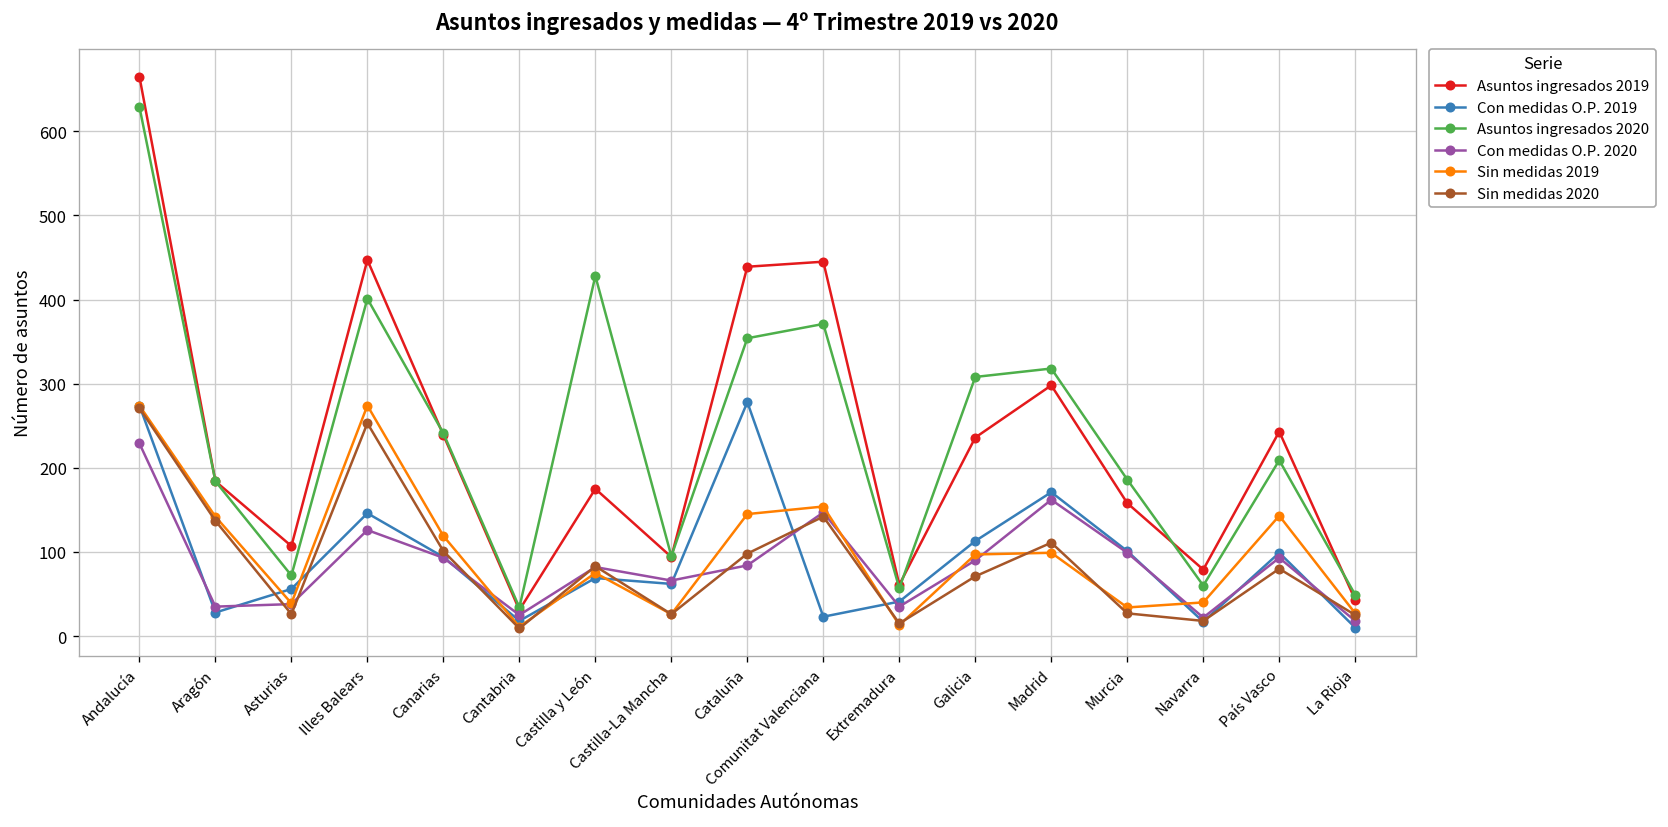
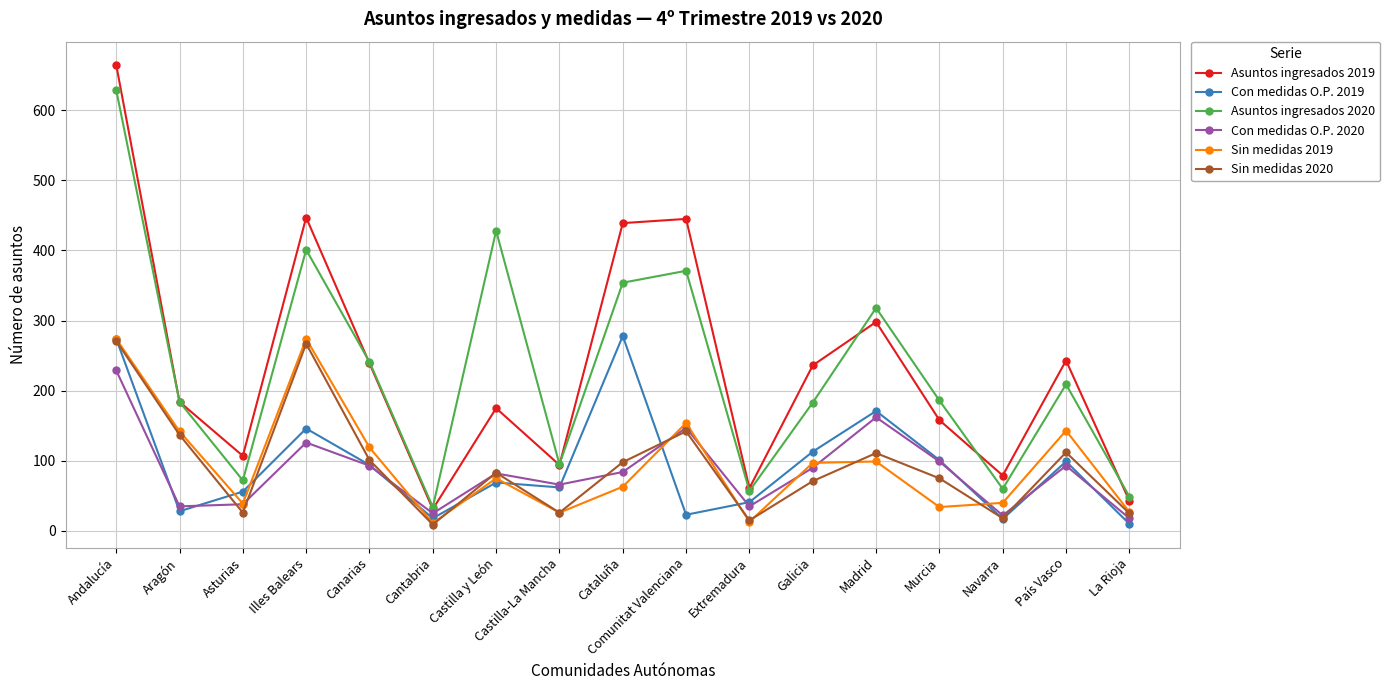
  {
    "Asuntos ingresados 2019": {
      "Andalucía": 670,
      "Asturias": 110,
      "Illes Balears": 450,
      "Castilla y León": 180,
      "Cataluña": 440,
      "Comunitat Valenciana": 450,
      "Extremadura": 60,
      "Galicia": 240,
      "Madrid": 300,
      "Murcia": 160,
      "Navarra": 80,
      "País Vasco": 240,
      "La Rioja": 40
    },
    "Con medidas O.P. 2019": {
      "Aragón": 30,
      "Asturias": 60,
      "Illes Balears": 150,
      "Cantabria": 20,
      "Castilla y León": 70,
      "Castilla-La Mancha": 60,
      "Cataluña": 280,
      "Comunitat Valenciana": 20,
      "Extremadura": 40,
      "Galicia": 110,
      "Madrid": 170,
      "País Vasco": 100,
      "La Rioja": 10
    },
    "Asuntos ingresados 2020": {
      "Andalucía": 630,
      "Asturias": 70,
      "Illes Balears": 400,
      "Castilla y León": 430,
      "Cataluña": 350,
      "Comunitat Valenciana": 370,
      "Extremadura": 60,
-     "Galicia": 310,
+     "Galicia": 180,
      "Madrid": 320,
      "Murcia": 190,
      "Navarra": 60,
      "País Vasco": 210,
      "La Rioja": 50
    },
    "Con medidas O.P. 2020": {
      "Andalucía": 230,
      "Aragón": 40,
      "Illes Balears": 130,
      "Cantabria": 30,
      "Castilla-La Mancha": 70,
      "Cataluña": 80,
      "Comunitat Valenciana": 150,
      "Extremadura": 40,
      "Galicia": 90,
      "Madrid": 160,
      "Navarra": 20,
      "País Vasco": 90,
      "La Rioja": 20
    },
    "Sin medidas 2019": {
      "Aragón": 140,
      "Illes Balears": 270,
      "Canarias": 120,
      "Castilla y León": 80,
-     "Cataluña": 150,
+     "Cataluña": 60,
      "Comunitat Valenciana": 150,
      "Galicia": 100,
      "Madrid": 100,
      "Murcia": 30,
      "Navarra": 40,
      "País Vasco": 140
    },
    "Sin medidas 2020": {
      "Aragón": 140,
      "Asturias": 30,
-     "Illes Balears": 250,
+     "Illes Balears": 270,
      "Canarias": 100,
      "Cataluña": 100,
      "Comunitat Valenciana": 140,
      "Galicia": 70,
      "Madrid": 110,
-     "Murcia": 30,
-     "País Vasco": 80
+     "Murcia": 80,
+     "País Vasco": 110
    }
  }
